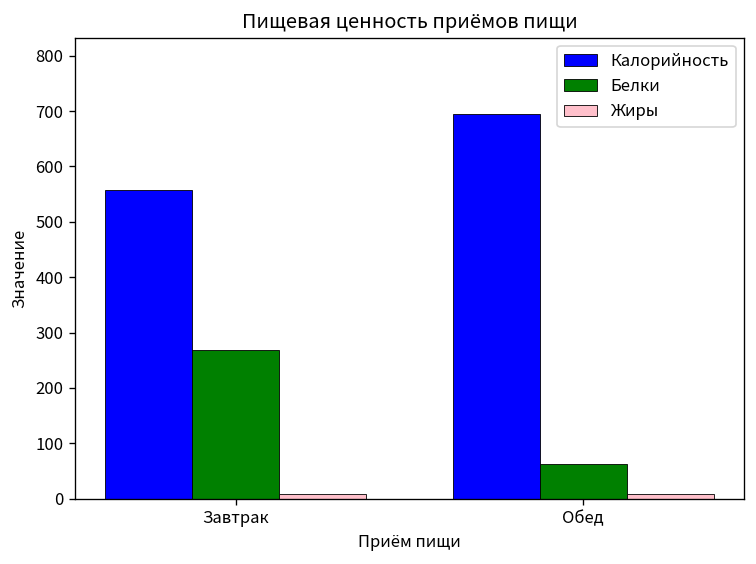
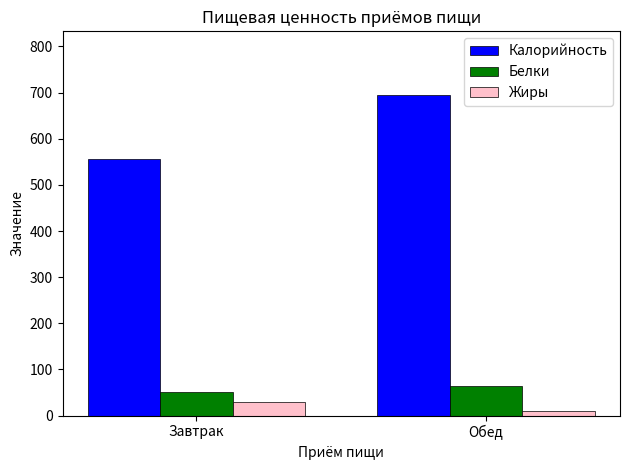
  {
    "Калорийность": {
      "Завтрак": 560,
      "Обед": 690
    },
    "Белки": {
-     "Завтрак": 270,
+     "Завтрак": 50,
      "Обед": 60
    },
    "Жиры": {
-     "Завтрак": 10,
+     "Завтрак": 30,
      "Обед": 10
    }
  }
